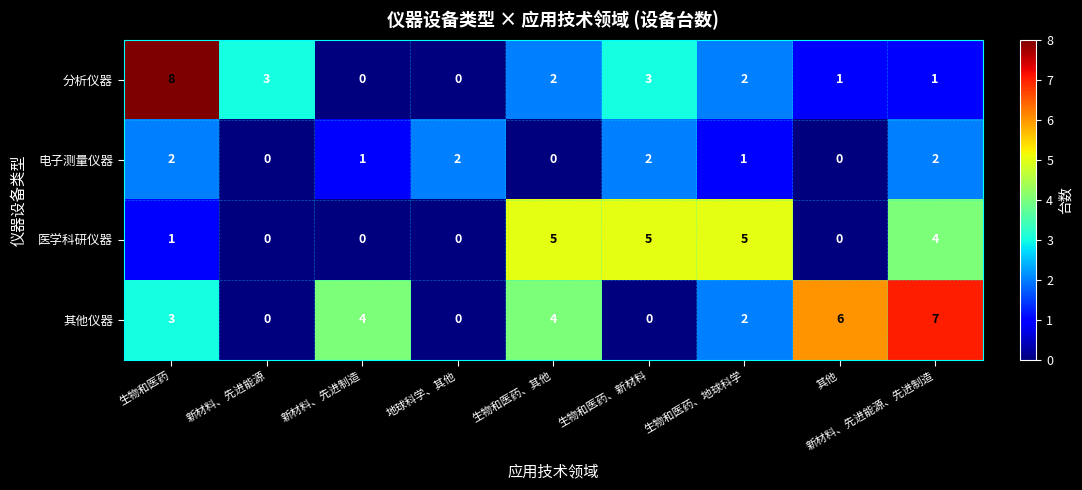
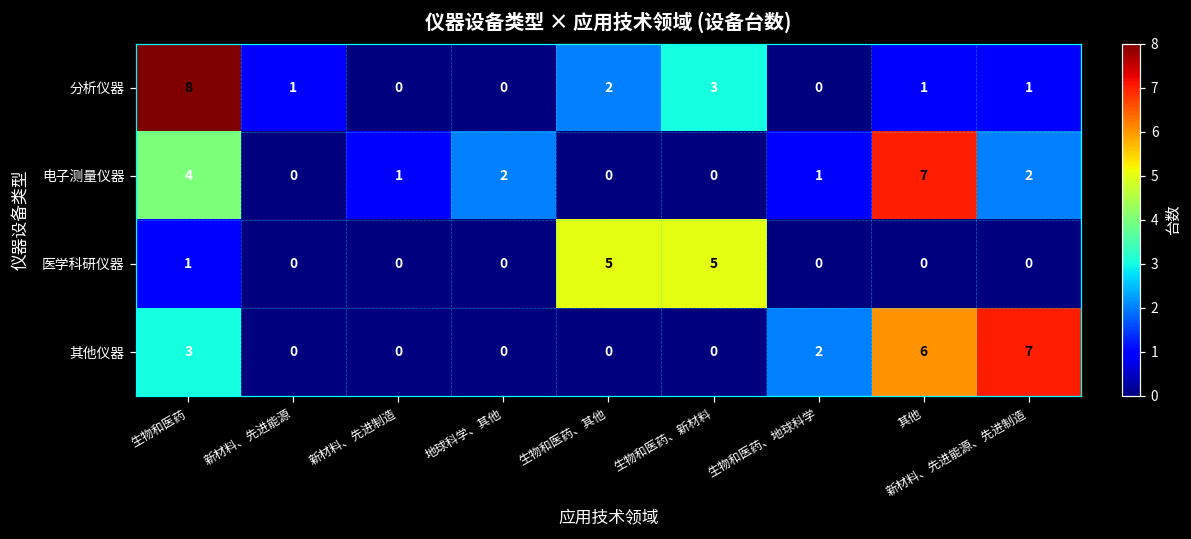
  {
    "分析仪器": {
      "生物和医药": 8,
-     "新材料、先进能源": 3,
+     "新材料、先进能源": 1,
      "新材料、先进制造": 0,
      "地球科学、其他": 0,
      "生物和医药、其他": 2,
      "生物和医药、新材料": 3,
-     "生物和医药、地球科学": 2,
+     "生物和医药、地球科学": 0,
      "其他": 1,
      "新材料、先进能源、先进制造": 1
    },
    "电子测量仪器": {
-     "生物和医药": 2,
+     "生物和医药": 4,
      "新材料、先进能源": 0,
      "新材料、先进制造": 1,
      "地球科学、其他": 2,
      "生物和医药、其他": 0,
-     "生物和医药、新材料": 2,
+     "生物和医药、新材料": 0,
      "生物和医药、地球科学": 1,
-     "其他": 0,
+     "其他": 7,
      "新材料、先进能源、先进制造": 2
    },
    "医学科研仪器": {
      "生物和医药": 1,
      "新材料、先进能源": 0,
      "新材料、先进制造": 0,
      "地球科学、其他": 0,
      "生物和医药、其他": 5,
      "生物和医药、新材料": 5,
-     "生物和医药、地球科学": 5,
+     "生物和医药、地球科学": 0,
      "其他": 0,
-     "新材料、先进能源、先进制造": 4
+     "新材料、先进能源、先进制造": 0
    },
    "其他仪器": {
      "生物和医药": 3,
      "新材料、先进能源": 0,
-     "新材料、先进制造": 4,
+     "新材料、先进制造": 0,
      "地球科学、其他": 0,
-     "生物和医药、其他": 4,
+     "生物和医药、其他": 0,
      "生物和医药、新材料": 0,
      "生物和医药、地球科学": 2,
      "其他": 6,
      "新材料、先进能源、先进制造": 7
    }
  }
